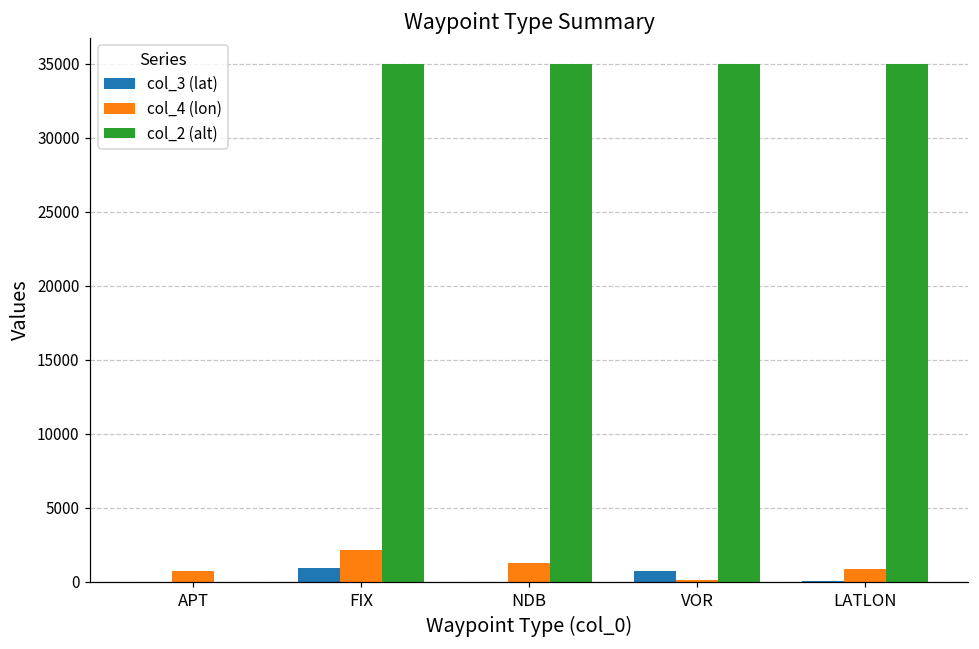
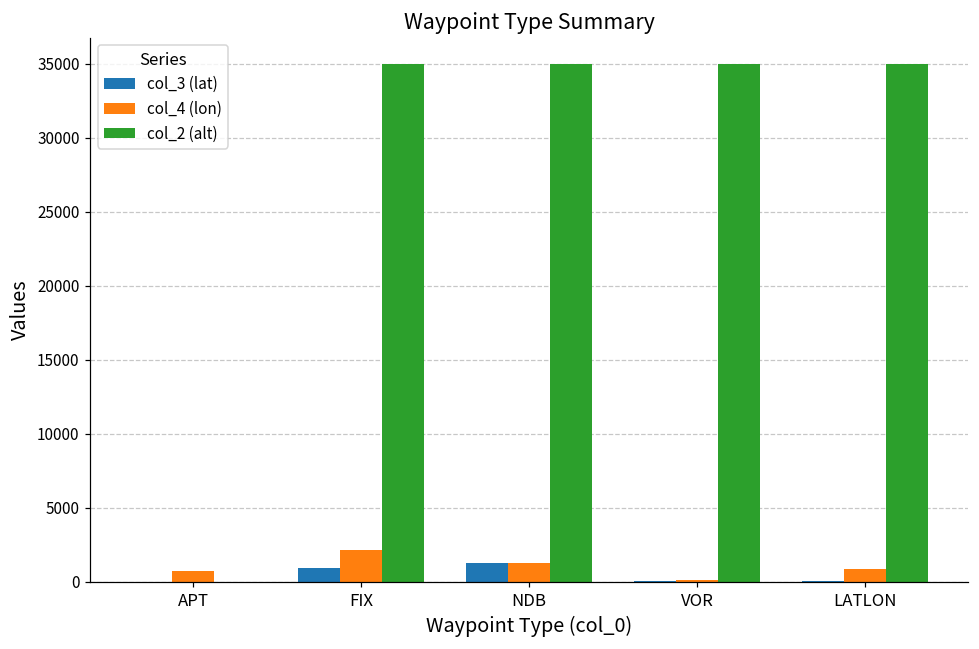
  {
    "col_3 (lat)": {
      "FIX": 1000,
-     "NDB": 0,
-     "VOR": 700
+     "NDB": 1200,
+     "VOR": 0
    },
    "col_4 (lon)": {
      "APT": 700,
      "FIX": 2200,
      "NDB": 1300,
      "LATLON": 800
    },
    "col_2 (alt)": {
      "APT": 0,
      "FIX": 35000,
      "NDB": 35000,
      "VOR": 35000,
      "LATLON": 35000
    }
  }
